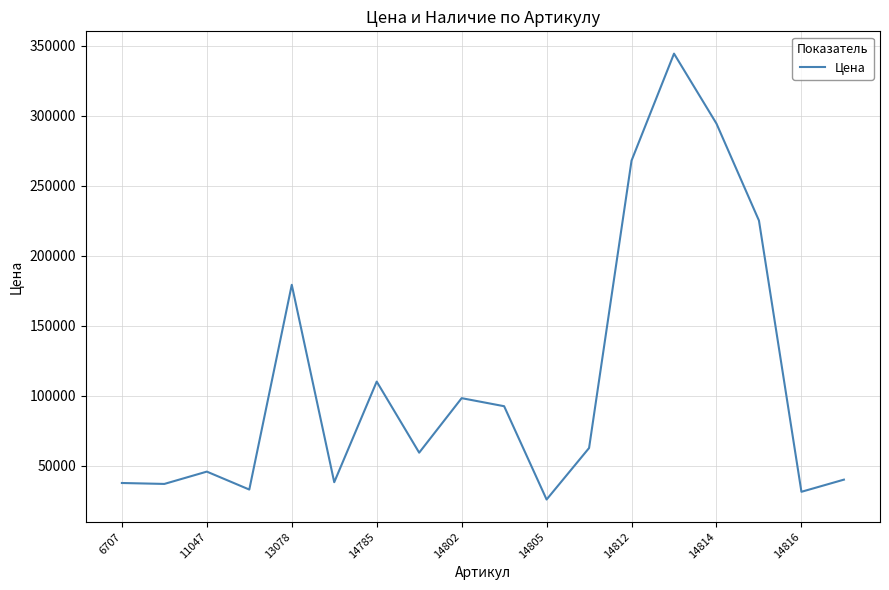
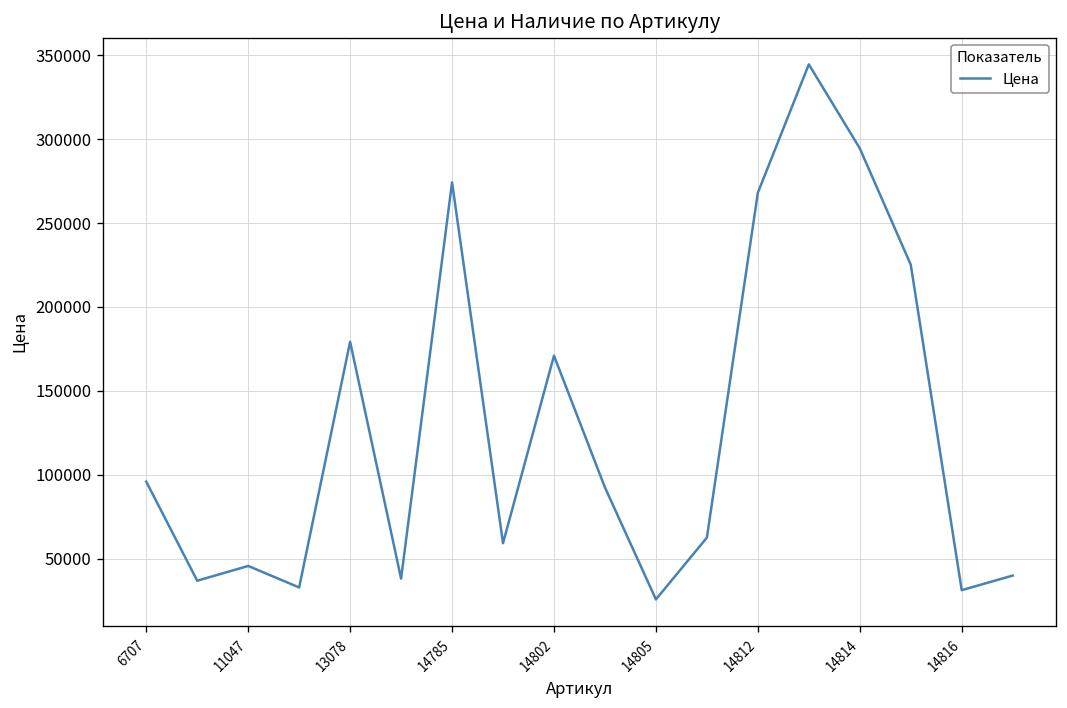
  {
-   "6707": 38000,
+   "6707": 96000,
    "11047": 46000,
    "13078": 179000,
-   "14785": 110000,
-   "14802": 98000,
+   "14785": 274000,
+   "14802": 171000,
    "14805": 26000,
    "14812": 268000,
    "14814": 294000,
    "14816": 31000
  }
